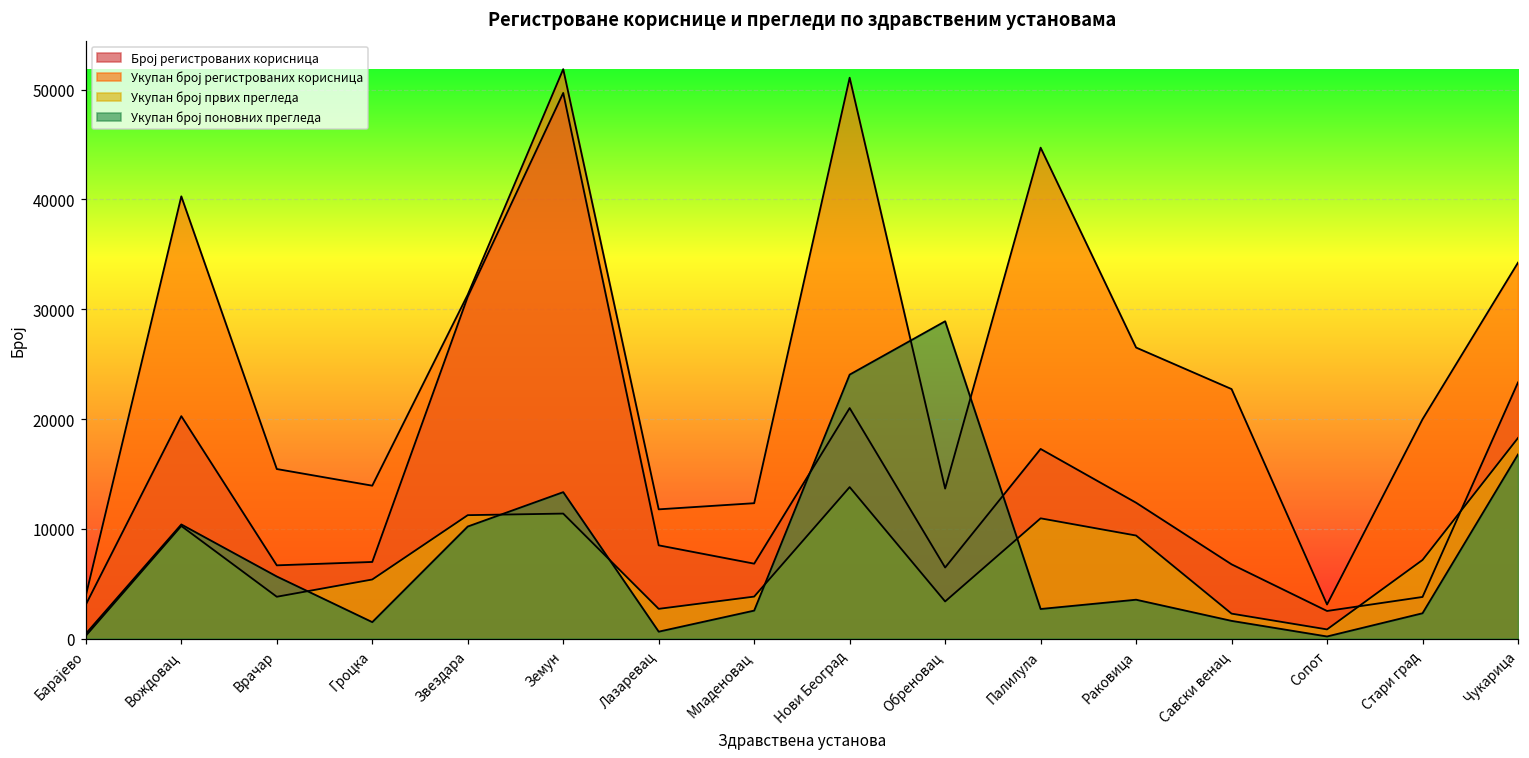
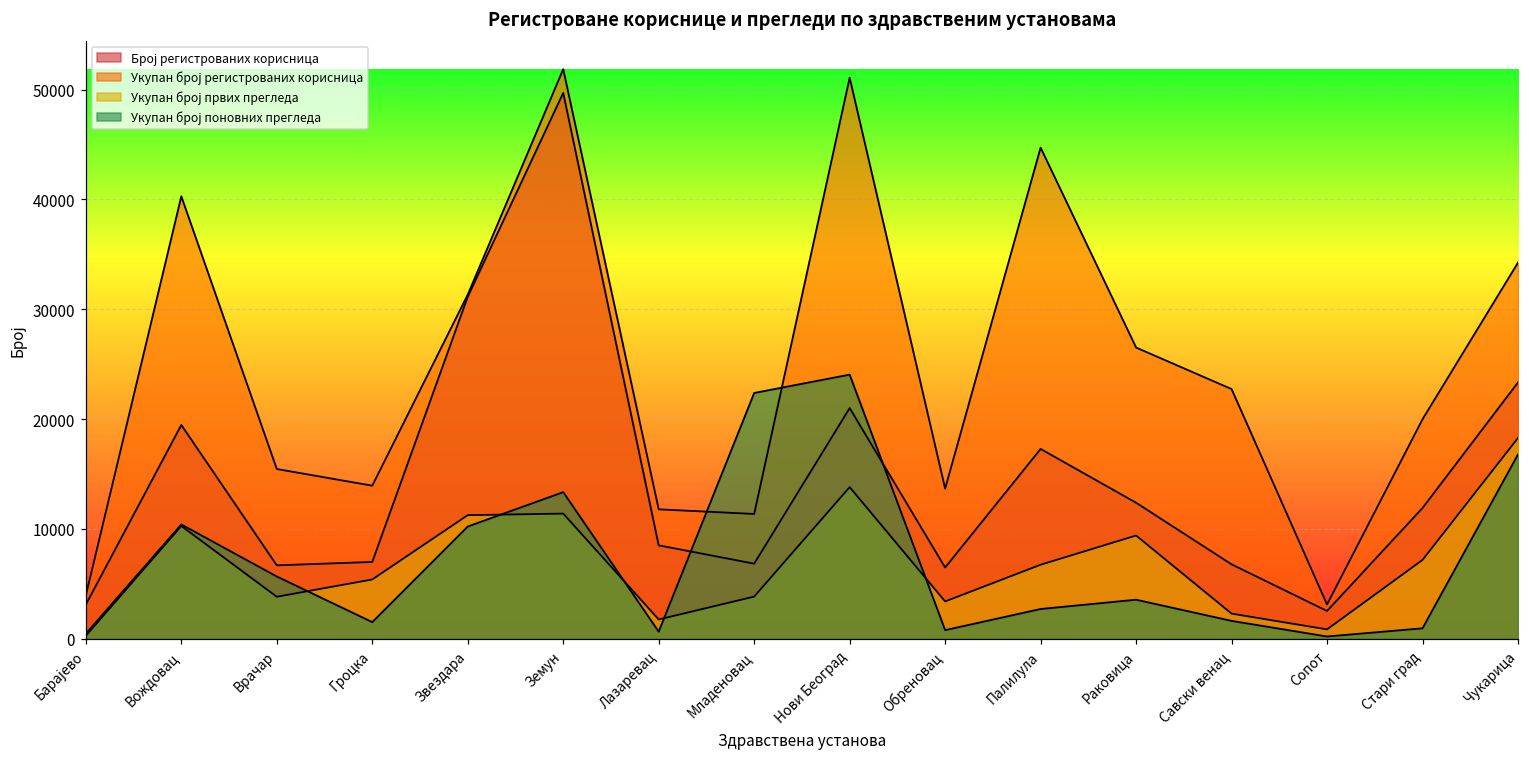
  {
    "Број регистрованих корисница": {
      "Барајево": 3000,
-     "Вождовац": 20000,
+     "Вождовац": 19000,
      "Врачар": 7000,
      "Гроцка": 7000,
      "Земун": 50000,
      "Лазаревац": 8000,
      "Младеновац": 7000,
      "Нови Београд": 21000,
      "Обреновац": 6000,
      "Палилула": 17000,
      "Раковица": 12000,
      "Савски венац": 7000,
      "Сопот": 3000,
-     "Стари град": 4000,
+     "Стари град": 12000,
      "Чукарица": 23000
    },
    "Укупан број регистрованих корисница": {
      "Барајево": 4000,
      "Вождовац": 40000,
      "Врачар": 15000,
      "Гроцка": 14000,
      "Земун": 52000,
      "Лазаревац": 12000,
-     "Младеновац": 12000,
+     "Младеновац": 11000,
      "Нови Београд": 51000,
      "Обреновац": 14000,
      "Палилула": 45000,
      "Раковица": 27000,
      "Савски венац": 23000,
      "Сопот": 3000,
      "Стари град": 20000,
      "Чукарица": 34000
    },
    "Укупан број првих прегледа": {
      "Врачар": 4000,
      "Гроцка": 5000,
      "Звездара": 11000,
      "Земун": 11000,
-     "Лазаревац": 3000,
+     "Лазаревац": 2000,
      "Младеновац": 4000,
      "Нови Београд": 14000,
      "Обреновац": 3000,
-     "Палилула": 11000,
+     "Палилула": 7000,
      "Раковица": 9000,
      "Савски венац": 2000,
      "Сопот": 1000,
      "Стари град": 7000,
      "Чукарица": 18000
    },
    "Укупан број поновних прегледа": {
      "Врачар": 6000,
      "Гроцка": 2000,
      "Звездара": 10000,
      "Земун": 13000,
      "Лазаревац": 1000,
-     "Младеновац": 3000,
+     "Младеновац": 22000,
      "Нови Београд": 24000,
-     "Обреновац": 29000,
+     "Обреновац": 1000,
      "Палилула": 3000,
      "Раковица": 4000,
      "Савски венац": 2000,
      "Сопот": 0,
-     "Стари град": 2000,
+     "Стари град": 1000,
      "Чукарица": 17000
    }
  }
